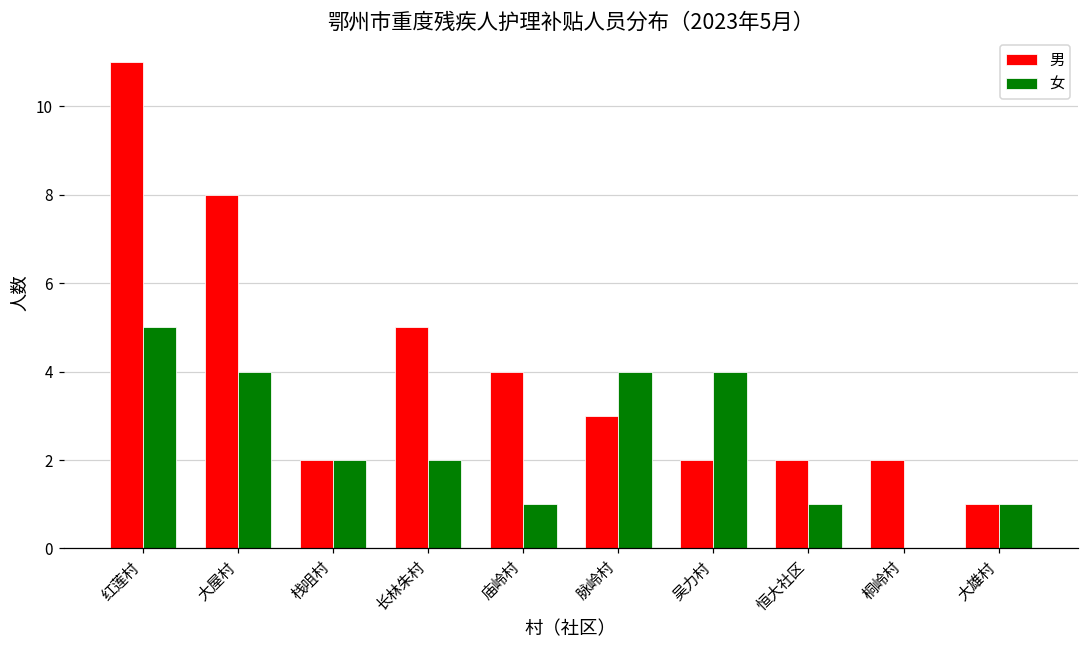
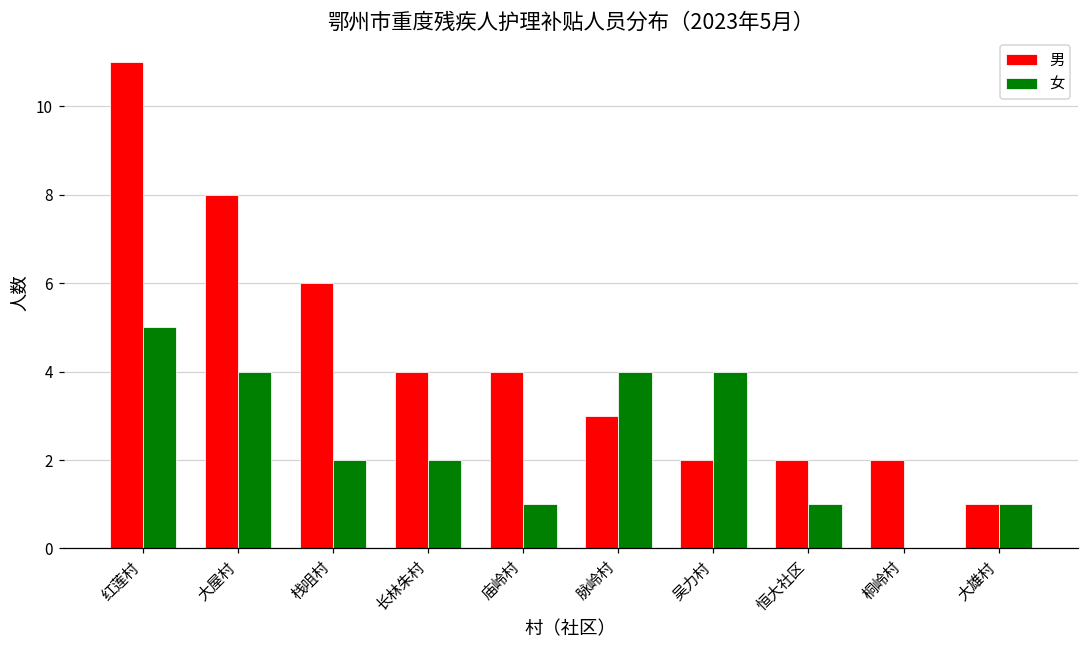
  {
    "男": {
      "红莲村": 11,
      "大屋村": 8,
-     "栈咀村": 2,
-     "长林朱村": 5,
+     "栈咀村": 6,
+     "长林朱村": 4,
      "庙岭村": 4,
      "脉岭村": 3,
      "吴力村": 2,
      "恒大社区": 2,
      "桐岭村": 2,
      "大雄村": 1
    },
    "女": {
      "红莲村": 5,
      "大屋村": 4,
      "栈咀村": 2,
      "长林朱村": 2,
      "庙岭村": 1,
      "脉岭村": 4,
      "吴力村": 4,
      "恒大社区": 1,
      "桐岭村": 0,
      "大雄村": 1
    }
  }
